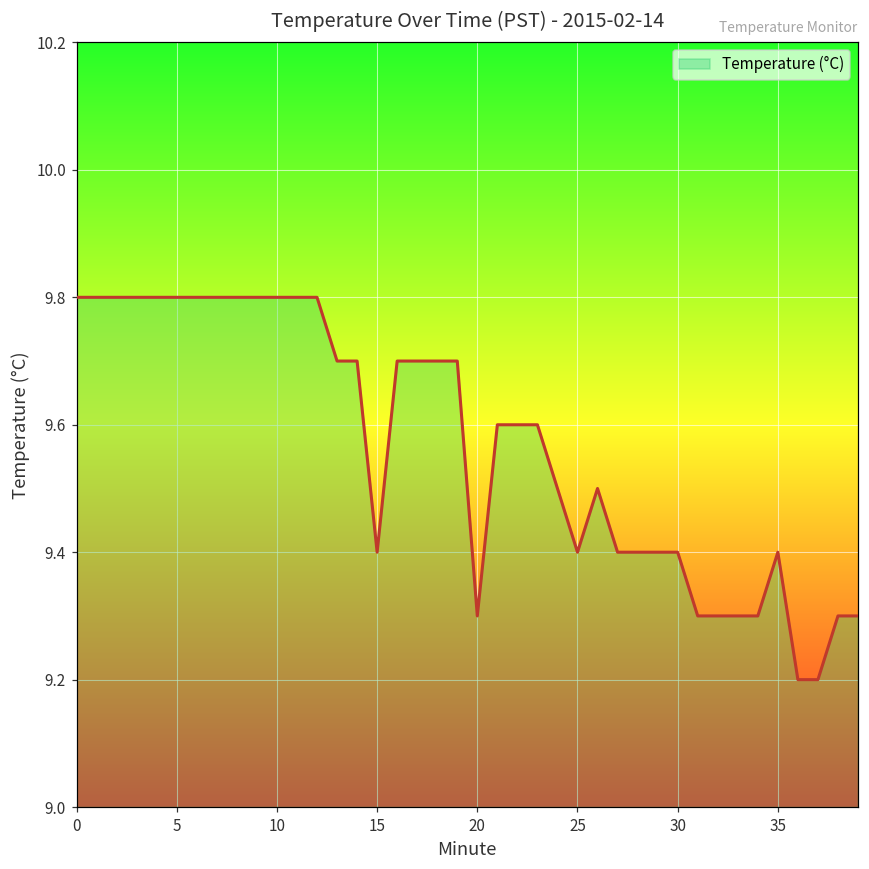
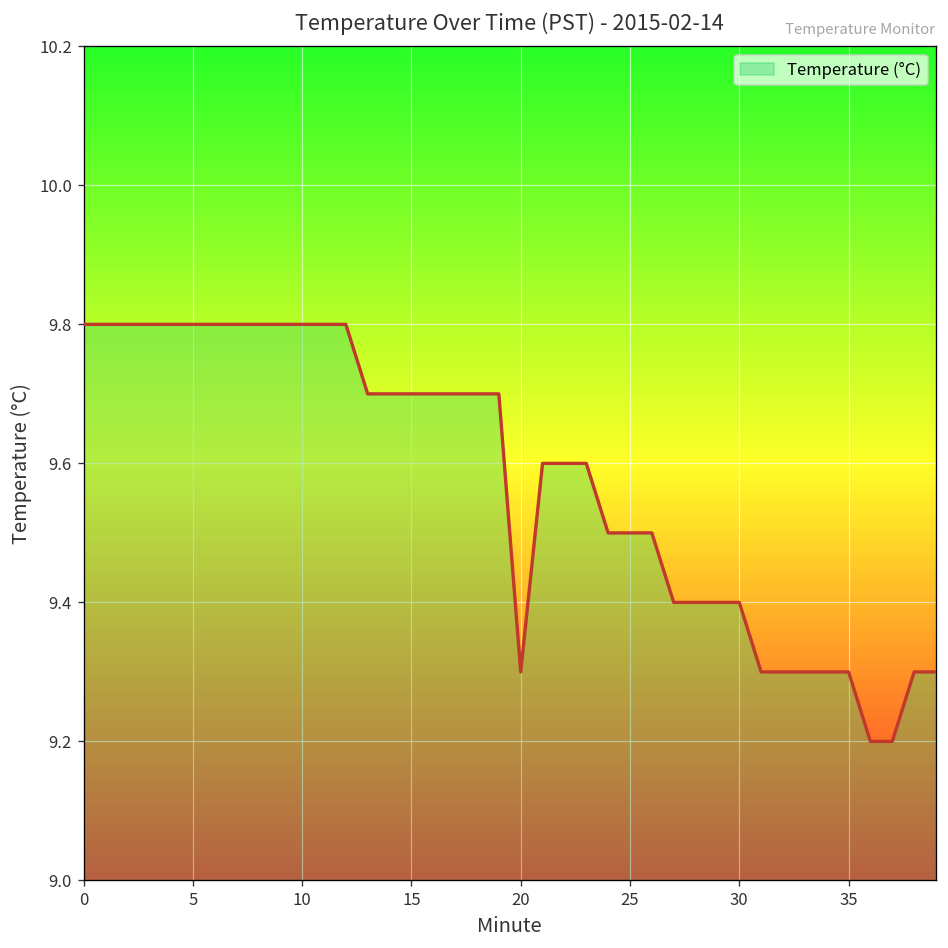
  {
    "0": 9.8,
    "5": 9.8,
    "10": 9.8,
-   "15": 9.4,
+   "15": 9.7,
    "20": 9.3,
-   "25": 9.4,
+   "25": 9.5,
    "30": 9.4,
-   "35": 9.4
+   "35": 9.3
  }
